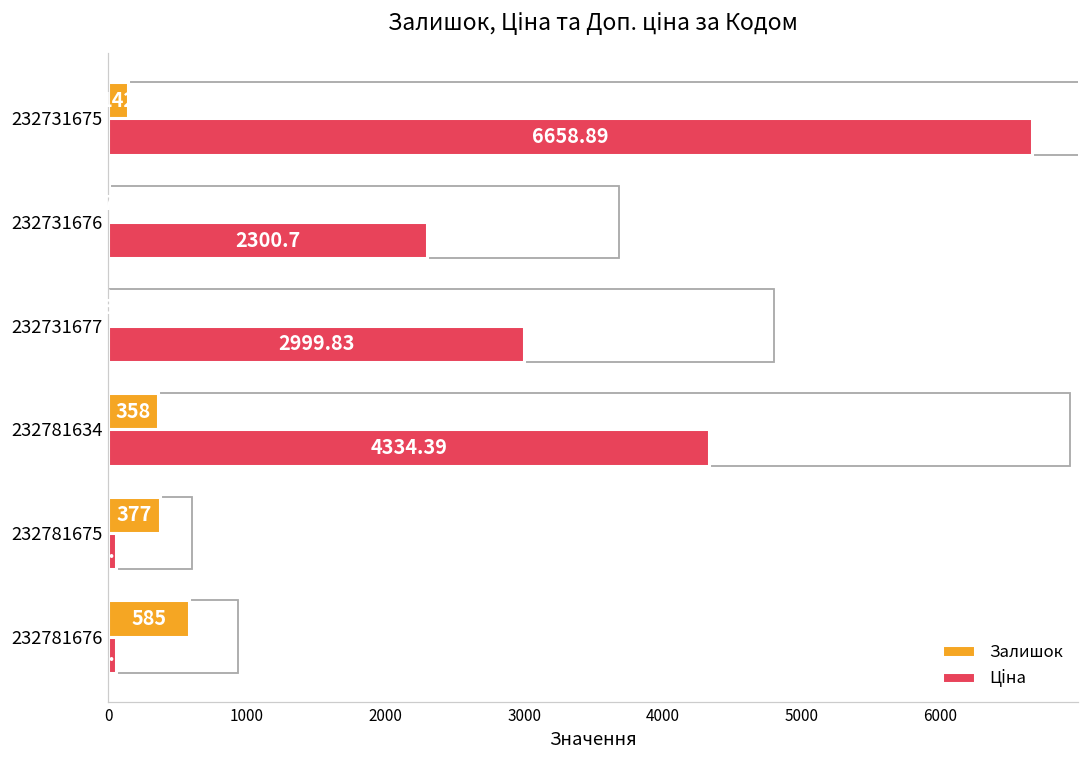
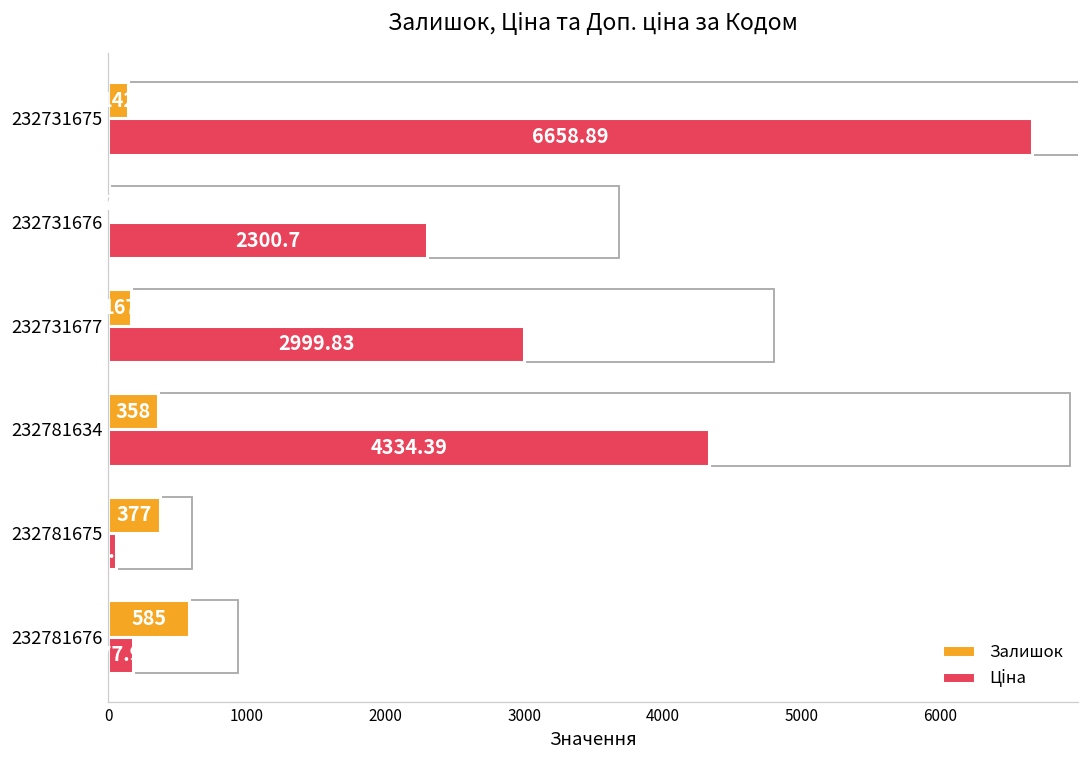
  {
    "Залишок": {
      "232731675": 140,
-     "232731677": 0
+     "232731677": 170
    },
    "Ціна": {
      "232781675": 60,
-     "232781676": 60
+     "232781676": 180
    }
  }
